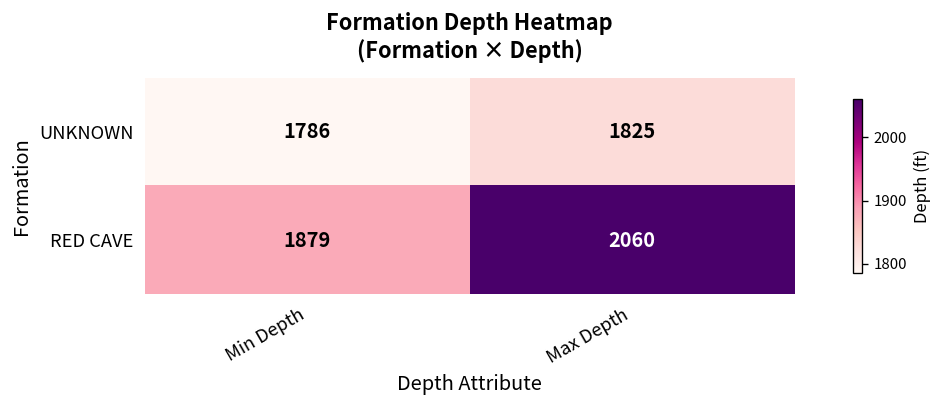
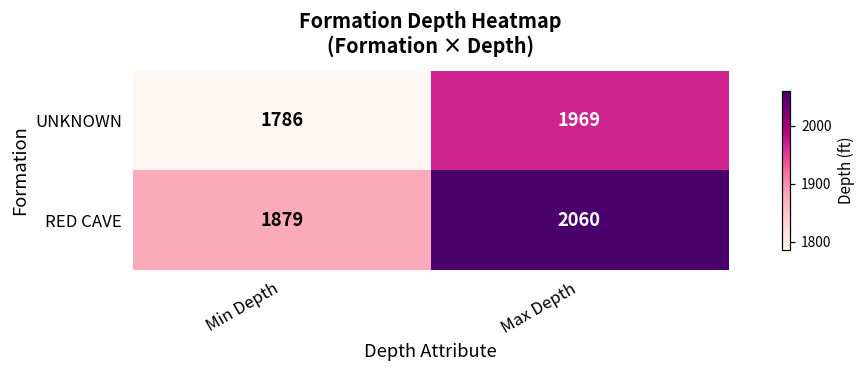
  {
    "UNKNOWN": {
      "Min Depth": 1786,
-     "Max Depth": 1825
+     "Max Depth": 1969
    },
    "RED CAVE": {
      "Min Depth": 1879,
      "Max Depth": 2060
    }
  }
